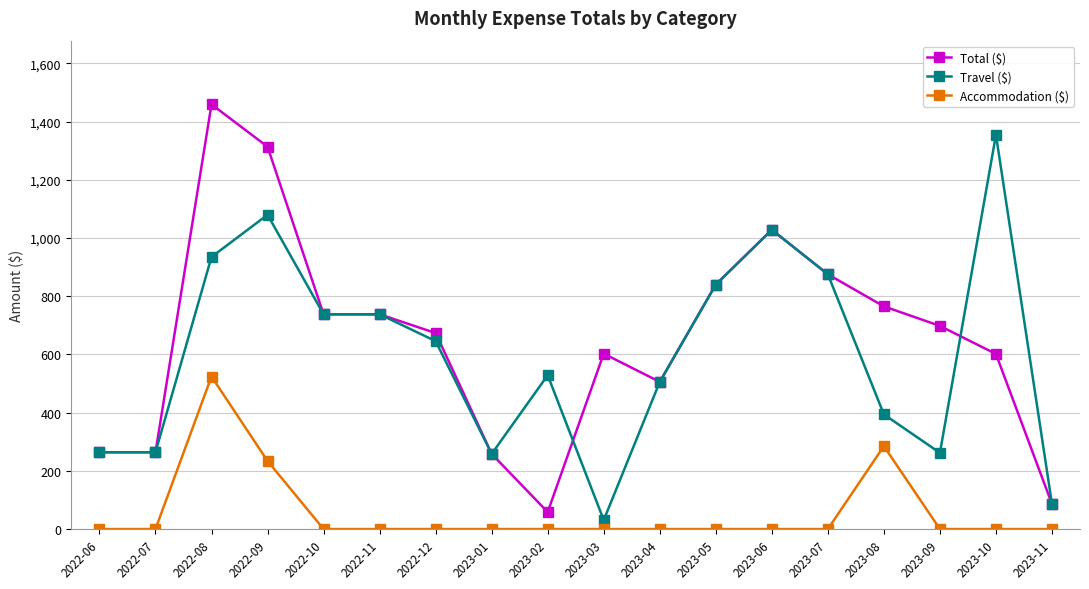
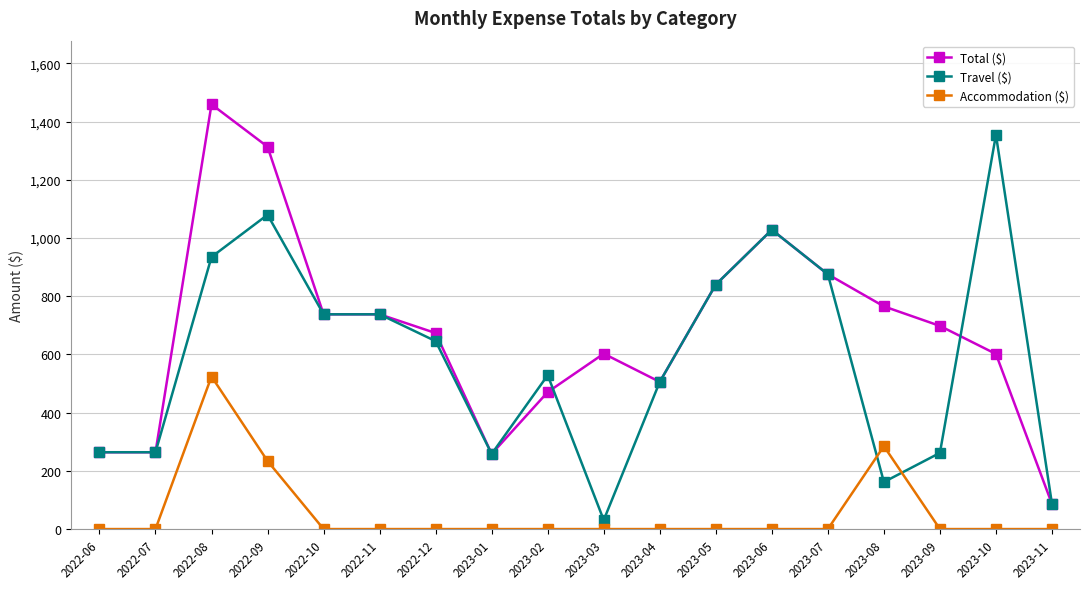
  {
    "Total ($)": {
      "2022-08": "1,460",
      "2022-09": "1,310",
      "2022-12": "670",
-     "2023-02": "60",
+     "2023-02": "470",
      "2023-03": "600",
      "2023-08": "770",
      "2023-09": "700",
      "2023-10": "600"
    },
    "Travel ($)": {
      "2022-08": "940",
      "2022-09": "1,080",
      "2022-12": "650",
      "2023-02": "530",
      "2023-03": "30",
-     "2023-08": "390",
+     "2023-08": "160",
      "2023-09": "260",
      "2023-10": "1,350"
    },
    "Accommodation ($)": {
      "2022-06": "0",
      "2022-07": "0",
      "2022-08": "520",
      "2022-09": "230",
      "2022-10": "0",
      "2022-11": "0",
      "2022-12": "0",
      "2023-01": "0",
      "2023-02": "0",
      "2023-03": "0",
      "2023-04": "0",
      "2023-05": "0",
      "2023-06": "0",
      "2023-07": "0",
      "2023-08": "280",
      "2023-09": "0",
      "2023-10": "0",
      "2023-11": "0"
    }
  }
